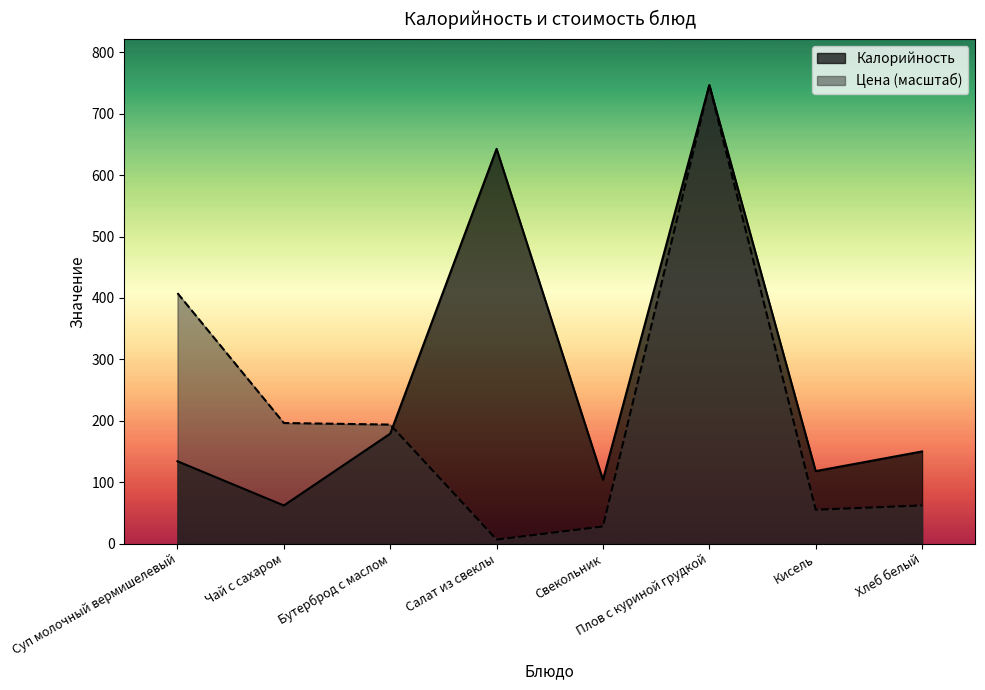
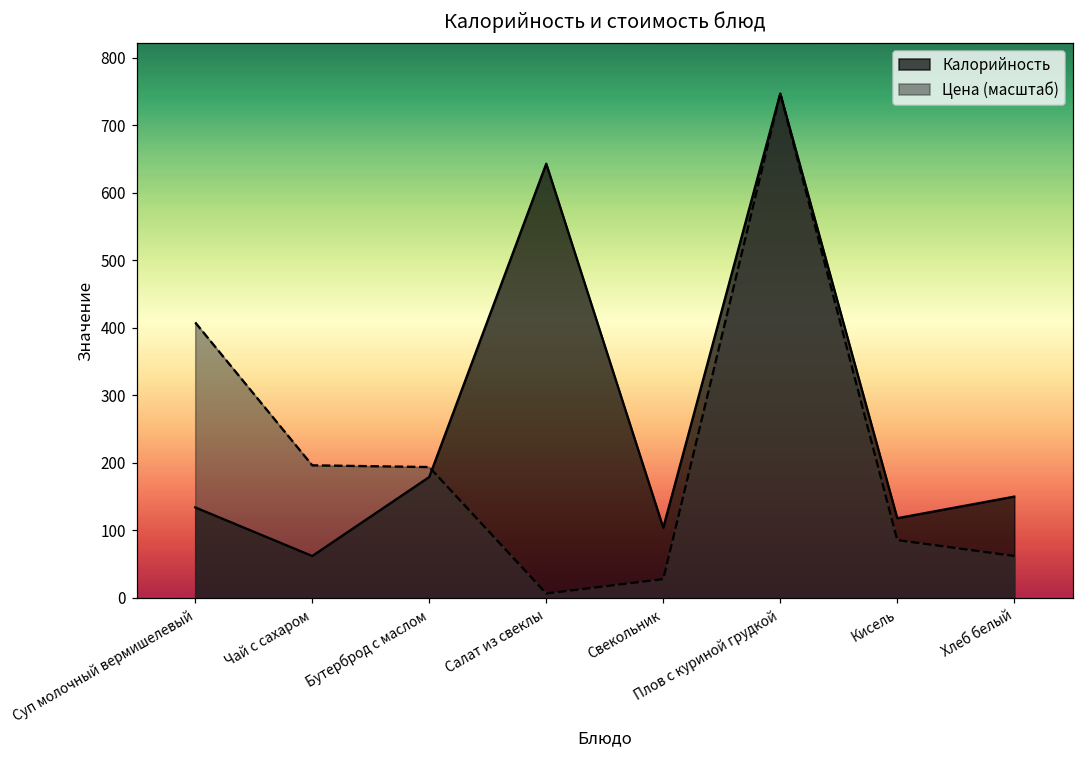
  {
    "Калорийность": {
      "Суп молочный вермишелевый": 130,
      "Чай с сахаром": 60,
      "Бутерброд с маслом": 180,
      "Салат из свеклы": 640,
      "Свекольник": 100,
      "Кисель": 120,
      "Хлеб белый": 150
    },
    "Цена (масштаб)": {
      "Суп молочный вермишелевый": 410,
      "Чай с сахаром": 200,
      "Бутерброд с маслом": 190,
      "Салат из свеклы": 10,
      "Свекольник": 30,
-     "Кисель": 60,
+     "Кисель": 90,
      "Хлеб белый": 60
    }
  }
